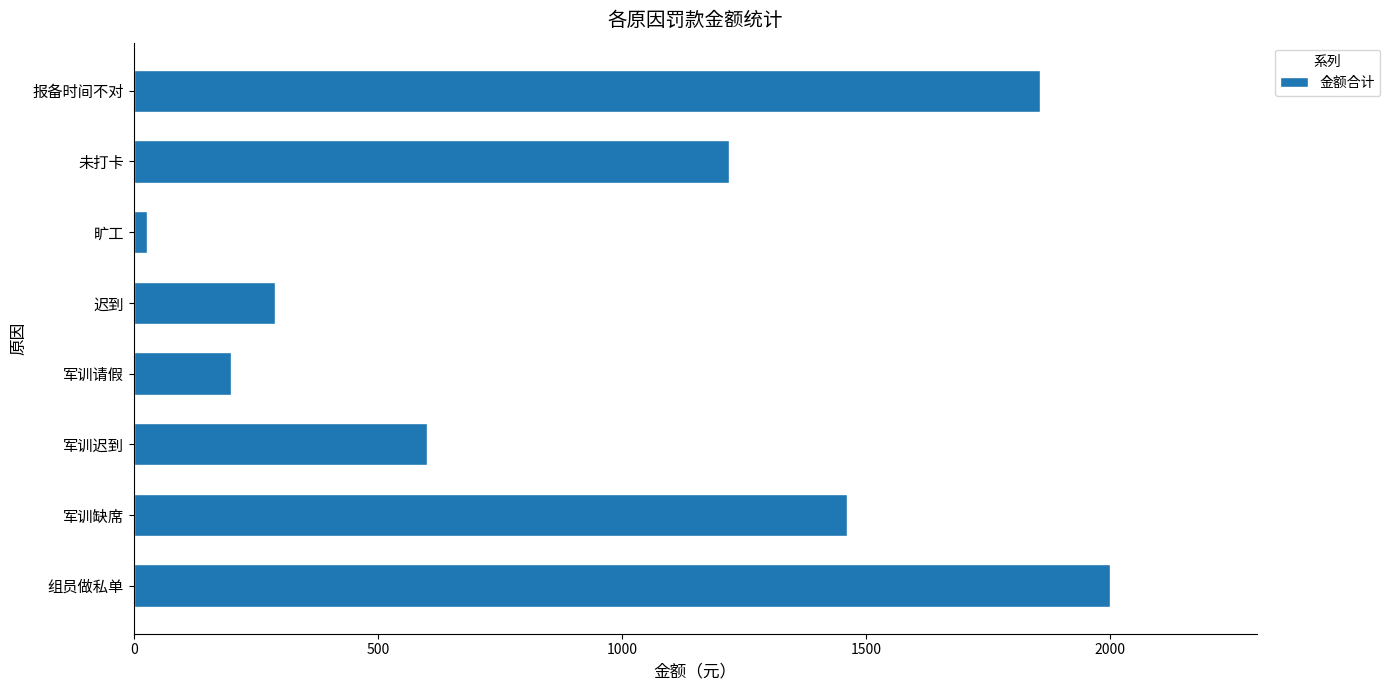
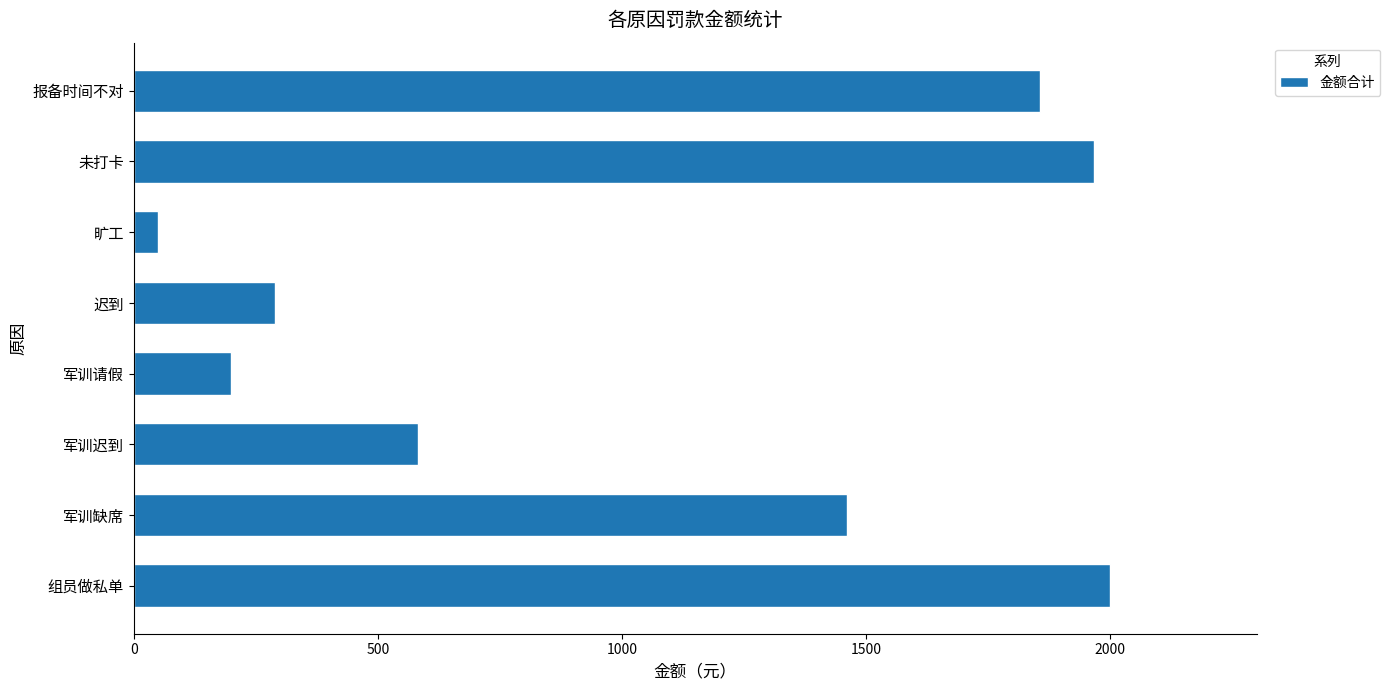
  {
    "报备时间不对": 1860,
-   "未打卡": 1220,
-   "旷工": 30,
+   "未打卡": 1970,
+   "旷工": 50,
    "迟到": 290,
    "军训请假": 200,
-   "军训迟到": 600,
+   "军训迟到": 580,
    "军训缺席": 1460,
    "组员做私单": 2000
  }
